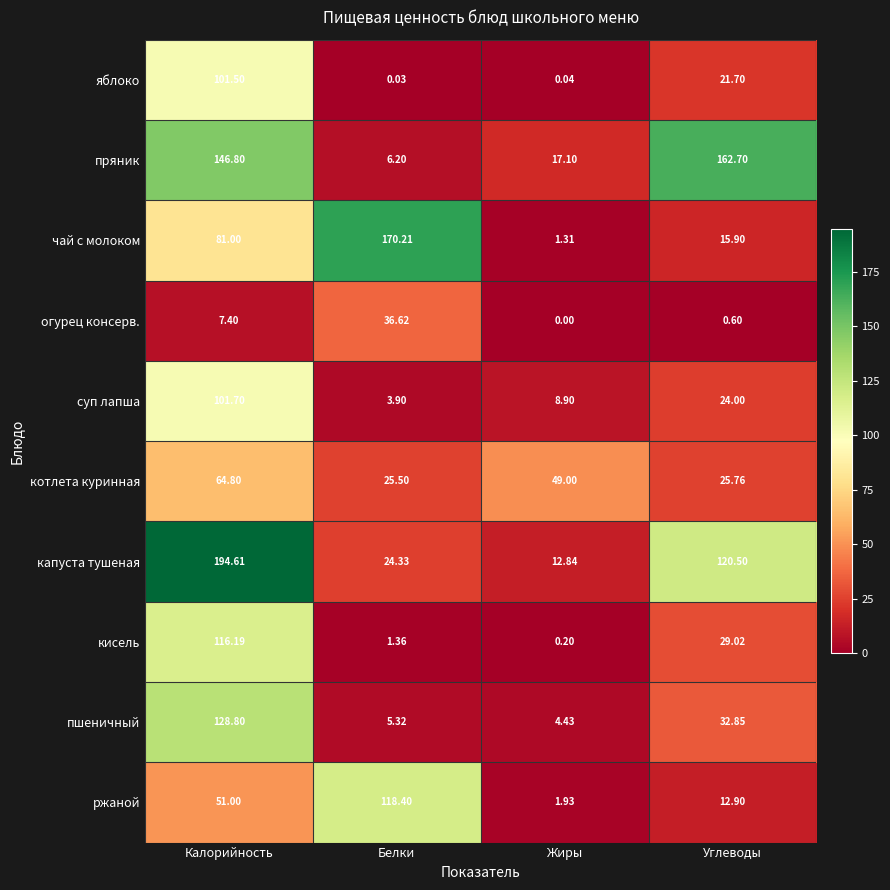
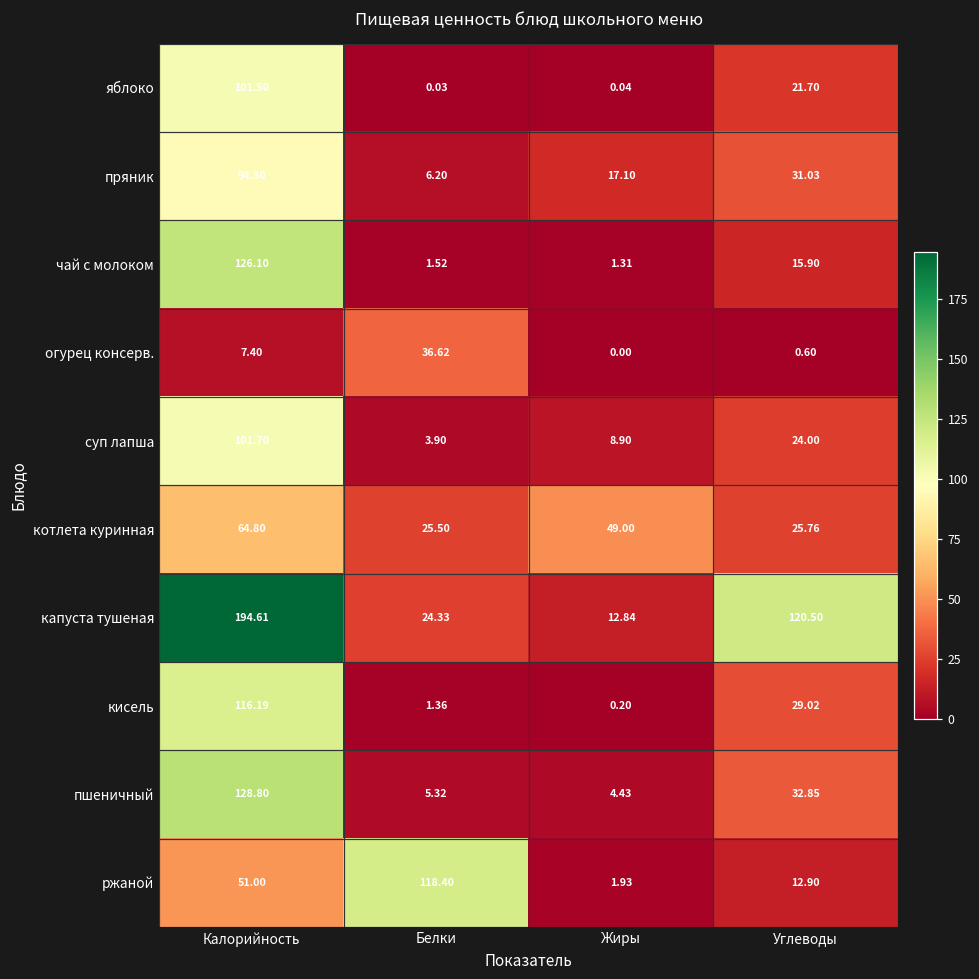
  {
    "яблоко": {
      "Калорийность": 101.50,
      "Белки": 0.03,
      "Жиры": 0.04,
      "Углеводы": 21.70
    },
    "пряник": {
-     "Калорийность": 146.80,
+     "Калорийность": 94.30,
      "Белки": 6.20,
      "Жиры": 17.10,
-     "Углеводы": 162.70
+     "Углеводы": 31.03
    },
    "чай с молоком": {
-     "Калорийность": 81.00,
-     "Белки": 170.21,
+     "Калорийность": 126.10,
+     "Белки": 1.52,
      "Жиры": 1.31,
      "Углеводы": 15.90
    },
    "огурец консерв.": {
      "Калорийность": 7.40,
      "Белки": 36.62,
      "Жиры": 0.00,
      "Углеводы": 0.60
    },
    "суп лапша": {
      "Калорийность": 101.70,
      "Белки": 3.90,
      "Жиры": 8.90,
      "Углеводы": 24.00
    },
    "котлета куринная": {
      "Калорийность": 64.80,
      "Белки": 25.50,
      "Жиры": 49.00,
      "Углеводы": 25.76
    },
    "капуста тушеная": {
      "Калорийность": 194.61,
      "Белки": 24.33,
      "Жиры": 12.84,
      "Углеводы": 120.50
    },
    "кисель": {
      "Калорийность": 116.19,
      "Белки": 1.36,
      "Жиры": 0.20,
      "Углеводы": 29.02
    },
    "пшеничный": {
      "Калорийность": 128.80,
      "Белки": 5.32,
      "Жиры": 4.43,
      "Углеводы": 32.85
    },
    "ржаной": {
      "Калорийность": 51.00,
      "Белки": 118.40,
      "Жиры": 1.93,
      "Углеводы": 12.90
    }
  }
